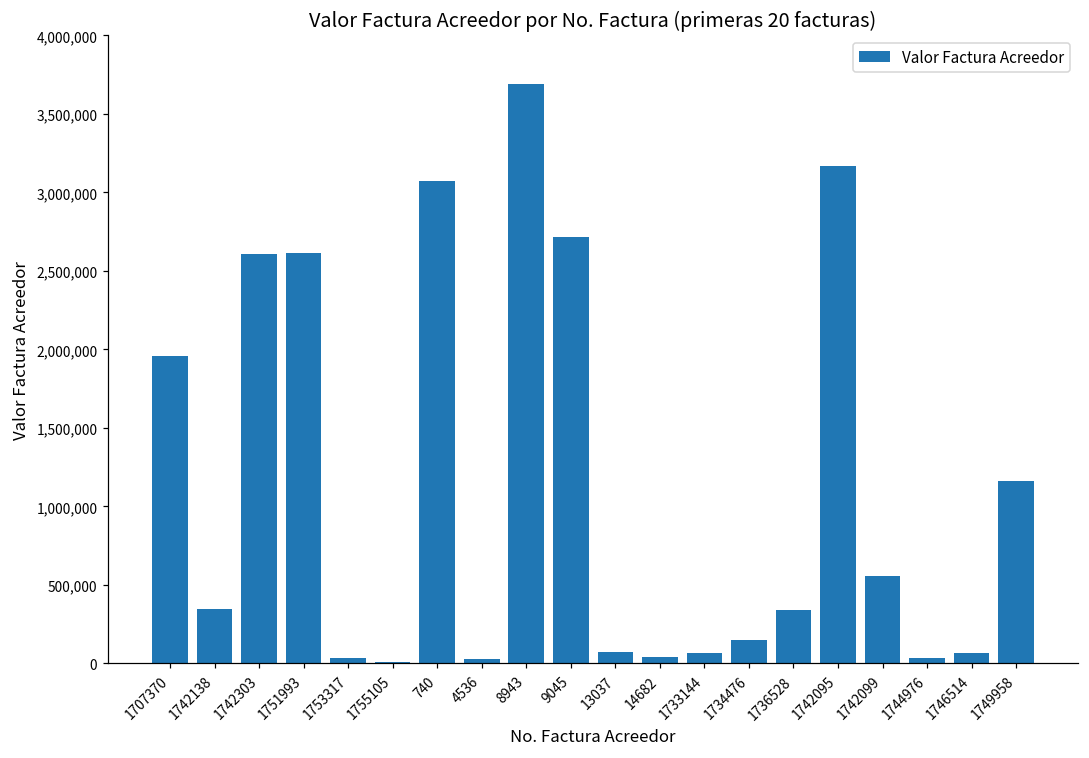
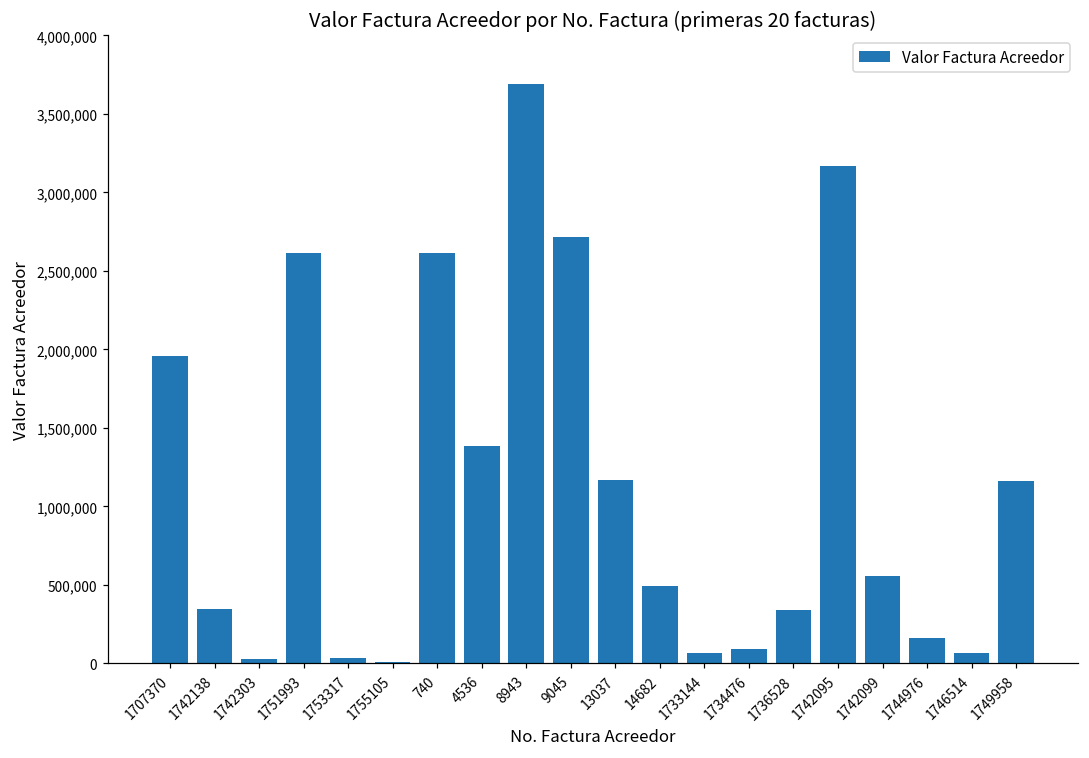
  {
    "1707370": "1,960,000",
    "1742138": "350,000",
-   "1742303": "2,610,000",
+   "1742303": "30,000",
    "1751993": "2,610,000",
    "1753317": "40,000",
-   "740": "3,070,000",
-   "4536": "30,000",
+   "740": "2,610,000",
+   "4536": "1,380,000",
    "8943": "3,690,000",
    "9045": "2,720,000",
-   "13037": "70,000",
-   "14682": "40,000",
+   "13037": "1,170,000",
+   "14682": "500,000",
    "1733144": "70,000",
-   "1734476": "150,000",
+   "1734476": "90,000",
    "1736528": "340,000",
    "1742095": "3,170,000",
    "1742099": "560,000",
-   "1744976": "40,000",
+   "1744976": "160,000",
    "1746514": "70,000",
    "1749958": "1,160,000"
  }
